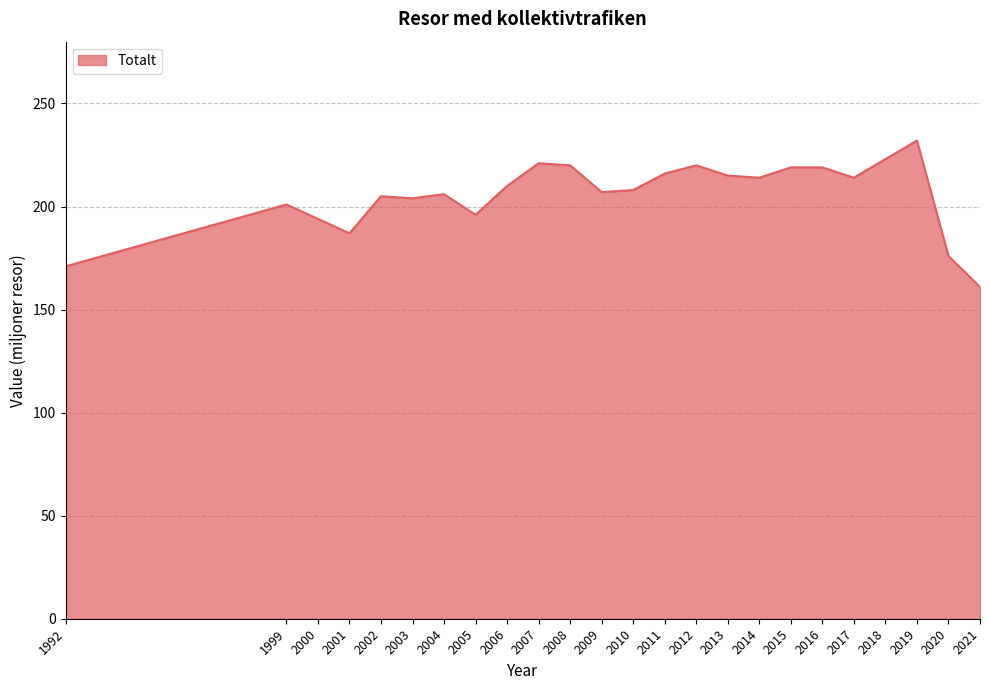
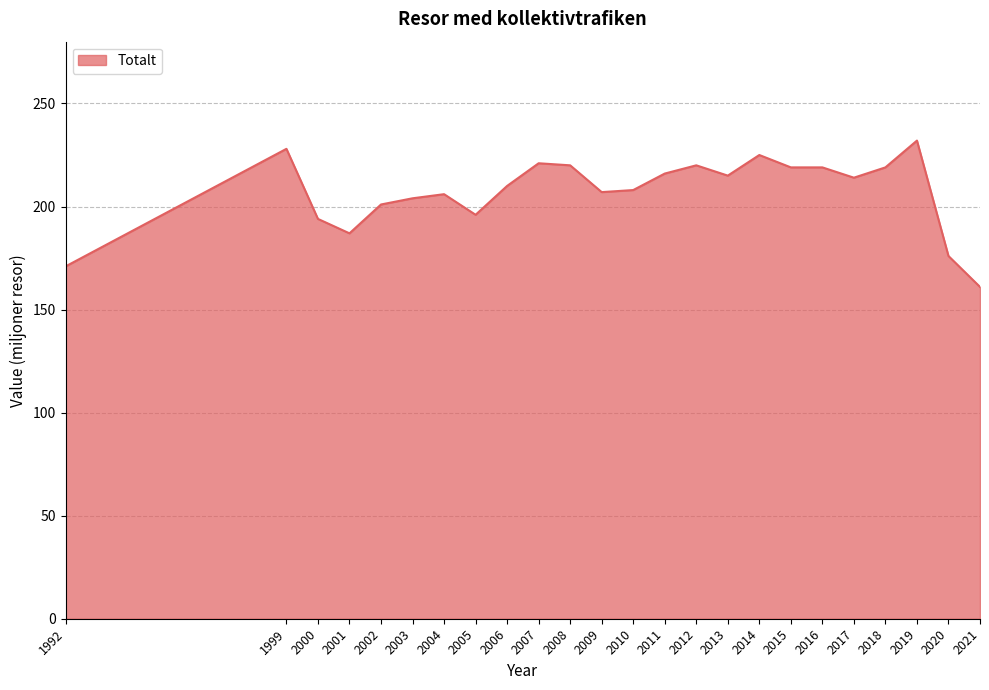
  {
    "1992": 171,
-   "1999": 201,
+   "1999": 228,
    "2000": 194,
    "2001": 187,
-   "2002": 205,
+   "2002": 201,
    "2003": 204,
    "2004": 206,
    "2005": 196,
    "2006": 210,
    "2007": 221,
    "2008": 220,
    "2009": 207,
    "2010": 208,
    "2011": 216,
    "2012": 220,
    "2013": 215,
-   "2014": 214,
+   "2014": 225,
    "2015": 219,
    "2016": 219,
    "2017": 214,
-   "2018": 223,
+   "2018": 219,
    "2019": 232,
    "2020": 176,
    "2021": 161
  }
